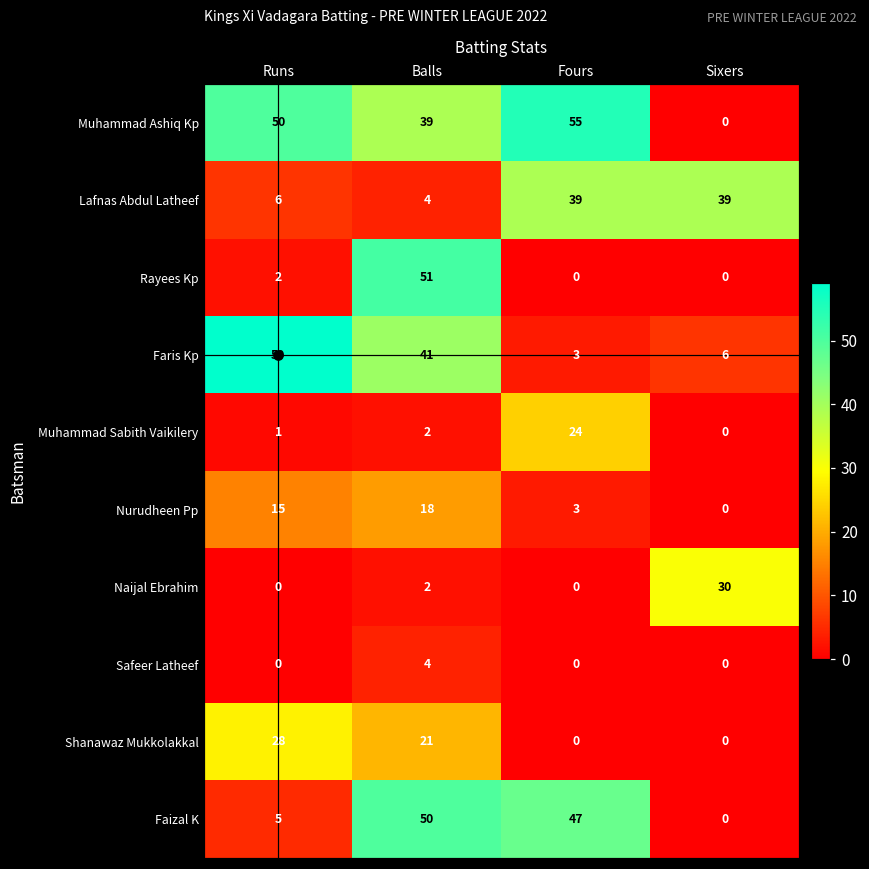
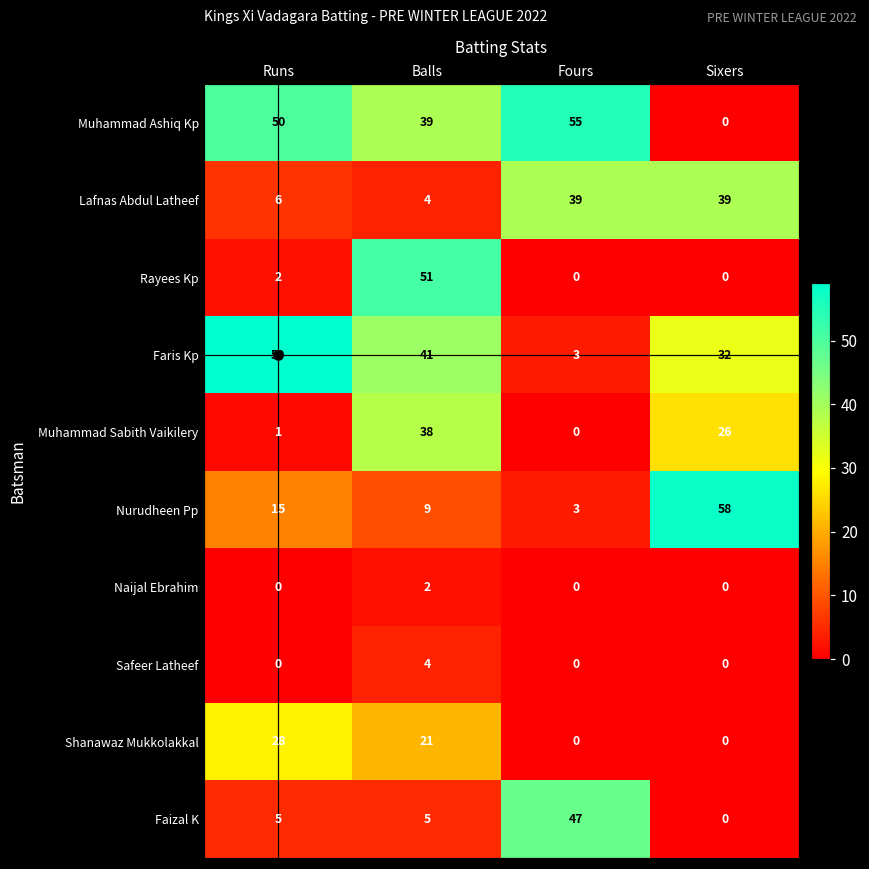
  {
    "Muhammad Ashiq Kp": {
      "Runs": 50,
      "Balls": 39,
      "Fours": 55,
      "Sixers": 0
    },
    "Lafnas Abdul Latheef": {
      "Runs": 6,
      "Balls": 4,
      "Fours": 39,
      "Sixers": 39
    },
    "Rayees Kp": {
      "Runs": 2,
      "Balls": 51,
      "Fours": 0,
      "Sixers": 0
    },
    "Faris Kp": {
      "Balls": 41,
      "Fours": 3,
-     "Sixers": 6
+     "Sixers": 32
    },
    "Muhammad Sabith Vaikilery": {
      "Runs": 1,
-     "Balls": 2,
-     "Fours": 24,
-     "Sixers": 0
+     "Balls": 38,
+     "Fours": 0,
+     "Sixers": 26
    },
    "Nurudheen Pp": {
      "Runs": 15,
-     "Balls": 18,
+     "Balls": 9,
      "Fours": 3,
-     "Sixers": 0
+     "Sixers": 58
    },
    "Naijal Ebrahim": {
      "Runs": 0,
      "Balls": 2,
      "Fours": 0,
-     "Sixers": 30
+     "Sixers": 0
    },
    "Safeer Latheef": {
      "Runs": 0,
      "Balls": 4,
      "Fours": 0,
      "Sixers": 0
    },
    "Shanawaz Mukkolakkal": {
      "Runs": 28,
      "Balls": 21,
      "Fours": 0,
      "Sixers": 0
    },
    "Faizal K": {
      "Runs": 5,
-     "Balls": 50,
+     "Balls": 5,
      "Fours": 47,
      "Sixers": 0
    }
  }
